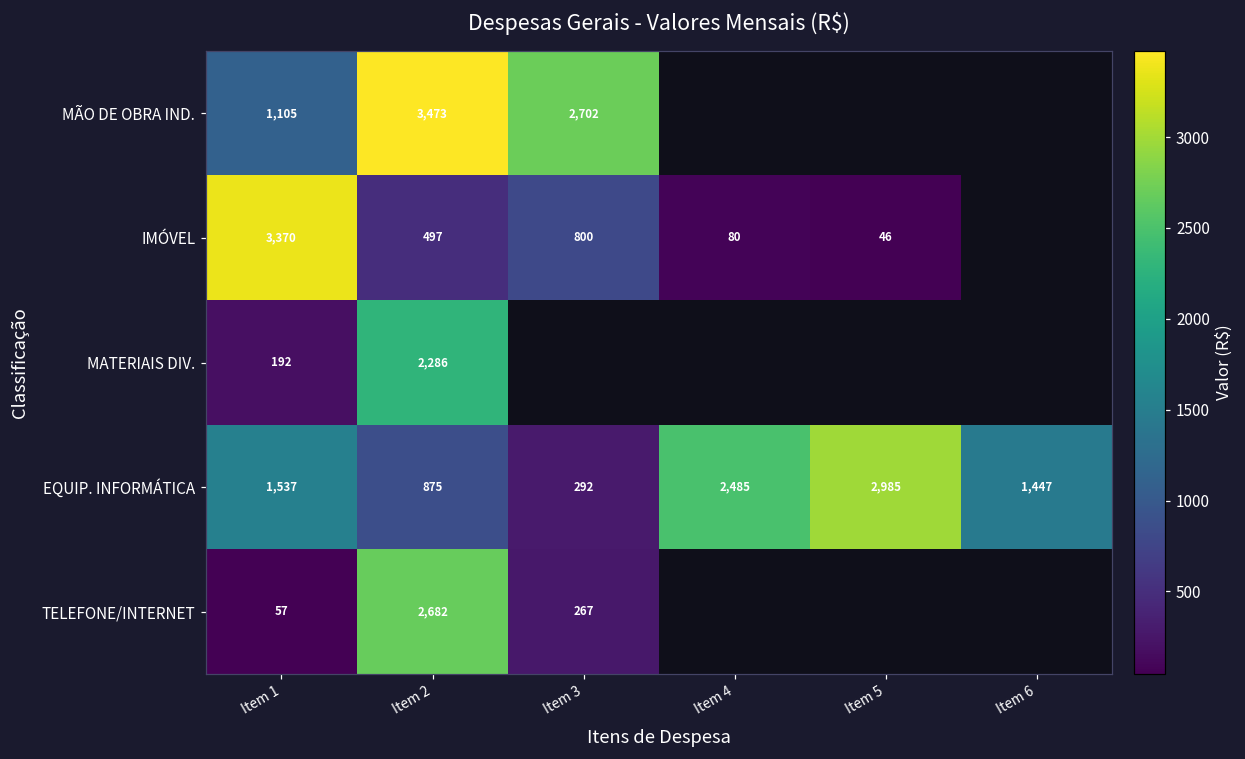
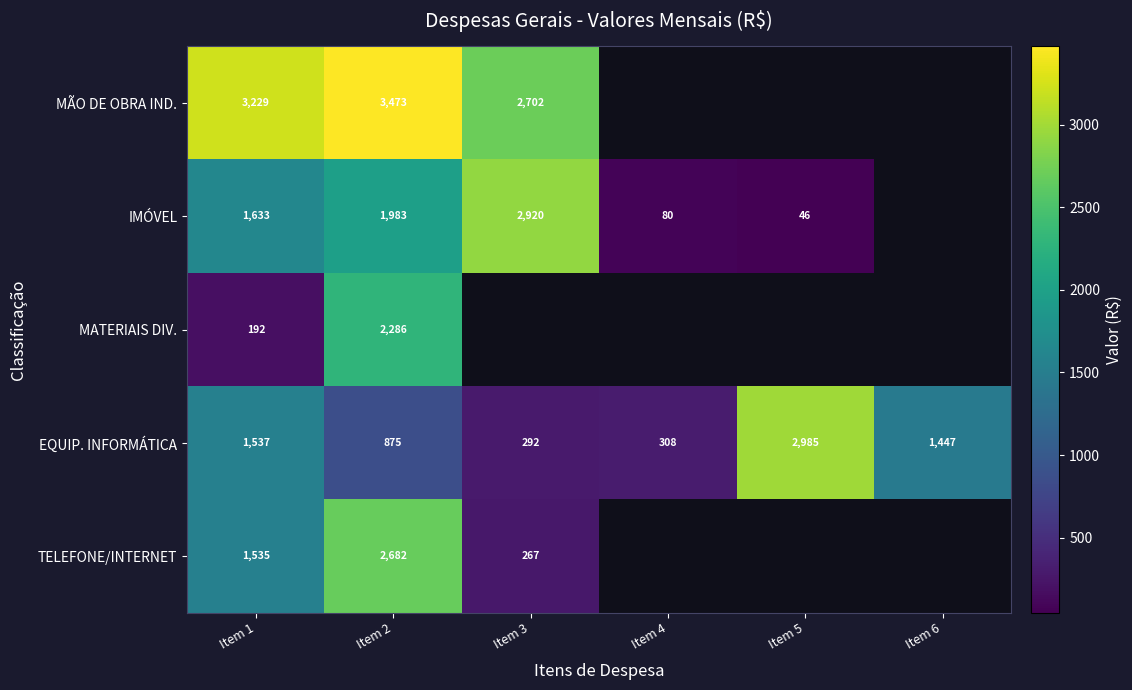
  {
    "MÃO DE OBRA IND.": {
-     "Item 1": "1,105",
+     "Item 1": "3,229",
      "Item 2": "3,473",
      "Item 3": "2,702"
    },
    "IMÓVEL": {
-     "Item 1": "3,370",
-     "Item 2": "497",
-     "Item 3": "800",
+     "Item 1": "1,633",
+     "Item 2": "1,983",
+     "Item 3": "2,920",
      "Item 4": "80",
      "Item 5": "46"
    },
    "MATERIAIS DIV.": {
      "Item 1": "192",
      "Item 2": "2,286"
    },
    "EQUIP. INFORMÁTICA": {
      "Item 1": "1,537",
      "Item 2": "875",
      "Item 3": "292",
-     "Item 4": "2,485",
+     "Item 4": "308",
      "Item 5": "2,985",
      "Item 6": "1,447"
    },
    "TELEFONE/INTERNET": {
-     "Item 1": "57",
+     "Item 1": "1,535",
      "Item 2": "2,682",
      "Item 3": "267"
    }
  }
